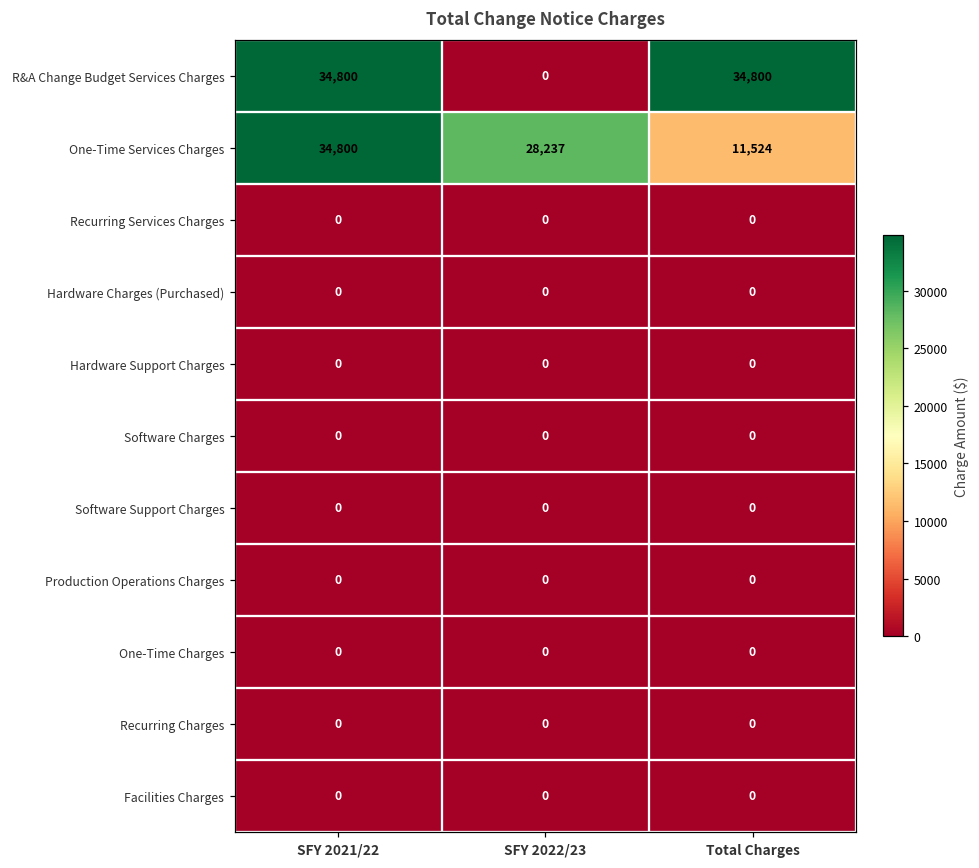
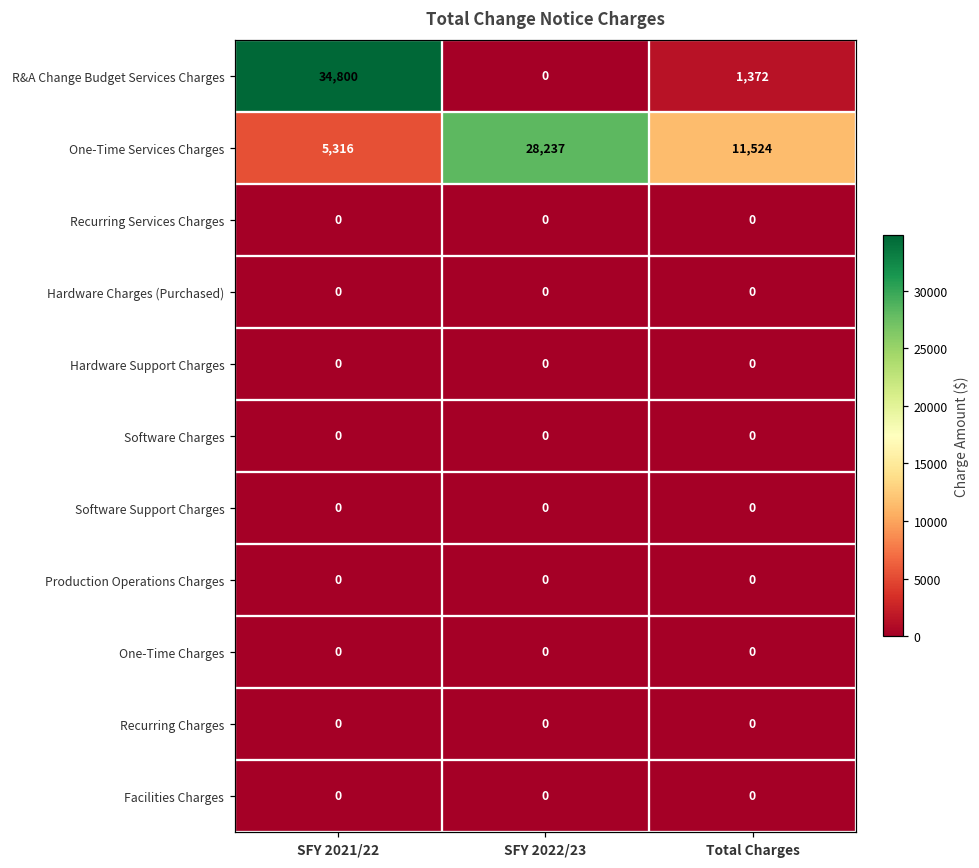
  {
    "R&A Change Budget Services Charges": {
      "SFY 2021/22": "34,800",
      "SFY 2022/23": "0",
-     "Total Charges": "34,800"
+     "Total Charges": "1,372"
    },
    "One-Time Services Charges": {
-     "SFY 2021/22": "34,800",
+     "SFY 2021/22": "5,316",
      "SFY 2022/23": "28,237",
      "Total Charges": "11,524"
    },
    "Recurring Services Charges": {
      "SFY 2021/22": "0",
      "SFY 2022/23": "0",
      "Total Charges": "0"
    },
    "Hardware Charges (Purchased)": {
      "SFY 2021/22": "0",
      "SFY 2022/23": "0",
      "Total Charges": "0"
    },
    "Hardware Support Charges": {
      "SFY 2021/22": "0",
      "SFY 2022/23": "0",
      "Total Charges": "0"
    },
    "Software Charges": {
      "SFY 2021/22": "0",
      "SFY 2022/23": "0",
      "Total Charges": "0"
    },
    "Software Support Charges": {
      "SFY 2021/22": "0",
      "SFY 2022/23": "0",
      "Total Charges": "0"
    },
    "Production Operations Charges": {
      "SFY 2021/22": "0",
      "SFY 2022/23": "0",
      "Total Charges": "0"
    },
    "One-Time Charges": {
      "SFY 2021/22": "0",
      "SFY 2022/23": "0",
      "Total Charges": "0"
    },
    "Recurring Charges": {
      "SFY 2021/22": "0",
      "SFY 2022/23": "0",
      "Total Charges": "0"
    },
    "Facilities Charges": {
      "SFY 2021/22": "0",
      "SFY 2022/23": "0",
      "Total Charges": "0"
    }
  }
